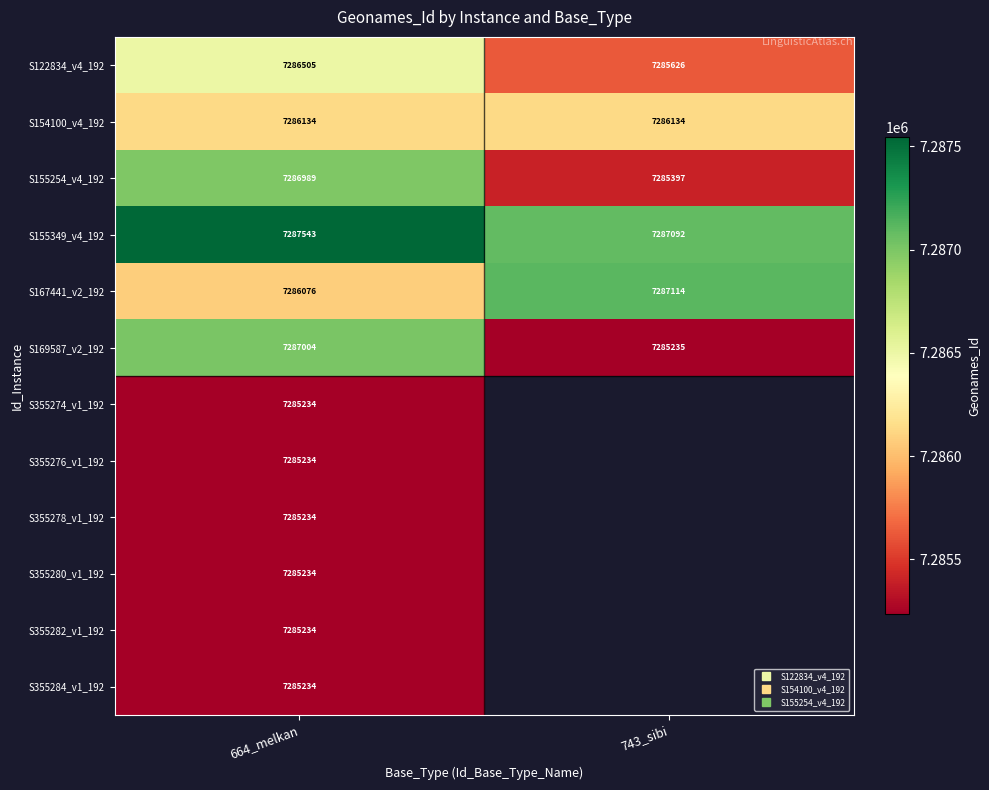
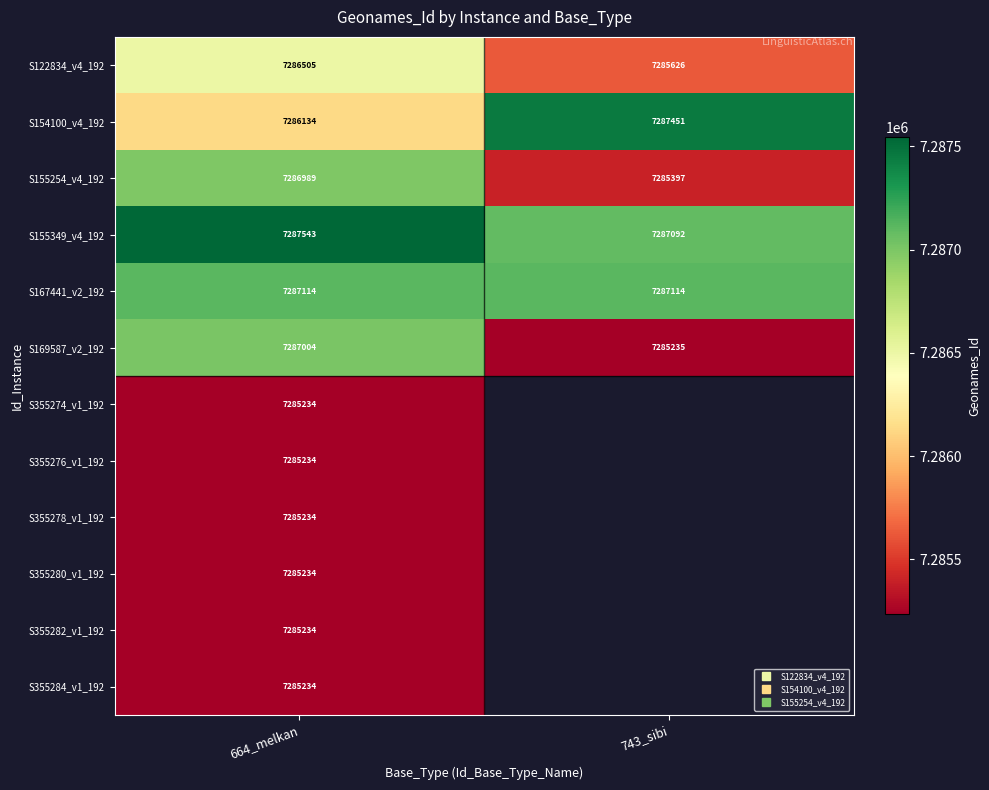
  {
    "S122834_v4_192": {
      "664_melkan": 7286505
    },
    "S154100_v4_192": {
      "664_melkan": 7286134,
-     "743_sibi": 7286134
+     "743_sibi": 7287451
    },
    "S155254_v4_192": {
      "664_melkan": 7286989,
      "743_sibi": 7285397
    },
    "S155349_v4_192": {
      "664_melkan": 7287543,
      "743_sibi": 7287092
    },
    "S167441_v2_192": {
-     "664_melkan": 7286076,
+     "664_melkan": 7287114,
      "743_sibi": 7287114
    },
    "S169587_v2_192": {
      "664_melkan": 7287004,
      "743_sibi": 7285235
    },
    "S355274_v1_192": {
      "664_melkan": 7285234
    },
    "S355276_v1_192": {
      "664_melkan": 7285234
    },
    "S355278_v1_192": {
      "664_melkan": 7285234
    },
    "S355280_v1_192": {
      "664_melkan": 7285234
    },
    "S355282_v1_192": {
      "664_melkan": 7285234
    },
    "S355284_v1_192": {
      "664_melkan": 7285234
    }
  }
